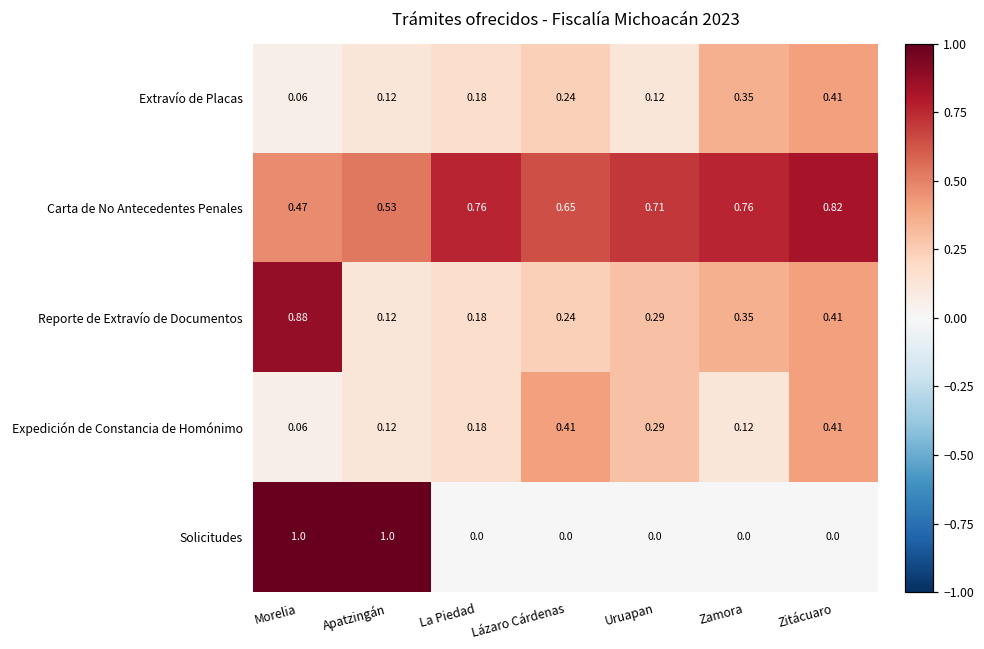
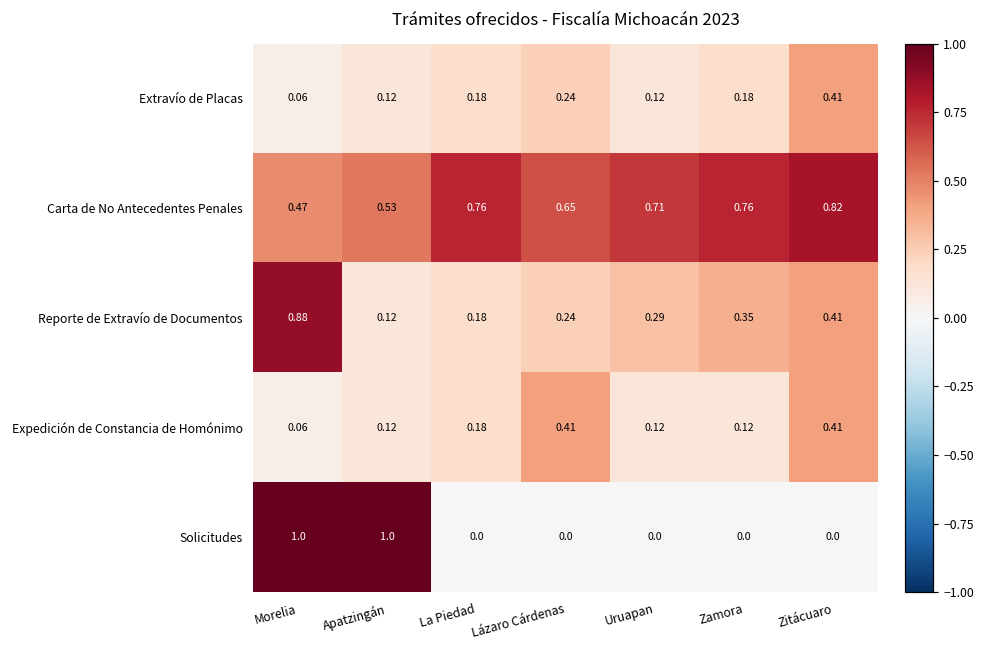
  {
    "Extravío de Placas": {
      "Morelia": 0.06,
      "Apatzingán": 0.12,
      "La Piedad": 0.18,
      "Lázaro Cárdenas": 0.24,
      "Uruapan": 0.12,
-     "Zamora": 0.35,
+     "Zamora": 0.18,
      "Zitácuaro": 0.41
    },
    "Carta de No Antecedentes Penales": {
      "Morelia": 0.47,
      "Apatzingán": 0.53,
      "La Piedad": 0.76,
      "Lázaro Cárdenas": 0.65,
      "Uruapan": 0.71,
      "Zamora": 0.76,
      "Zitácuaro": 0.82
    },
    "Reporte de Extravío de Documentos": {
      "Morelia": 0.88,
      "Apatzingán": 0.12,
      "La Piedad": 0.18,
      "Lázaro Cárdenas": 0.24,
      "Uruapan": 0.29,
      "Zamora": 0.35,
      "Zitácuaro": 0.41
    },
    "Expedición de Constancia de Homónimo": {
      "Morelia": 0.06,
      "Apatzingán": 0.12,
      "La Piedad": 0.18,
      "Lázaro Cárdenas": 0.41,
-     "Uruapan": 0.29,
+     "Uruapan": 0.12,
      "Zamora": 0.12,
      "Zitácuaro": 0.41
    },
    "Solicitudes": {
      "Morelia": 1.0,
      "Apatzingán": 1.0,
      "La Piedad": 0.0,
      "Lázaro Cárdenas": 0.0,
      "Uruapan": 0.0,
      "Zamora": 0.0,
      "Zitácuaro": 0.0
    }
  }
